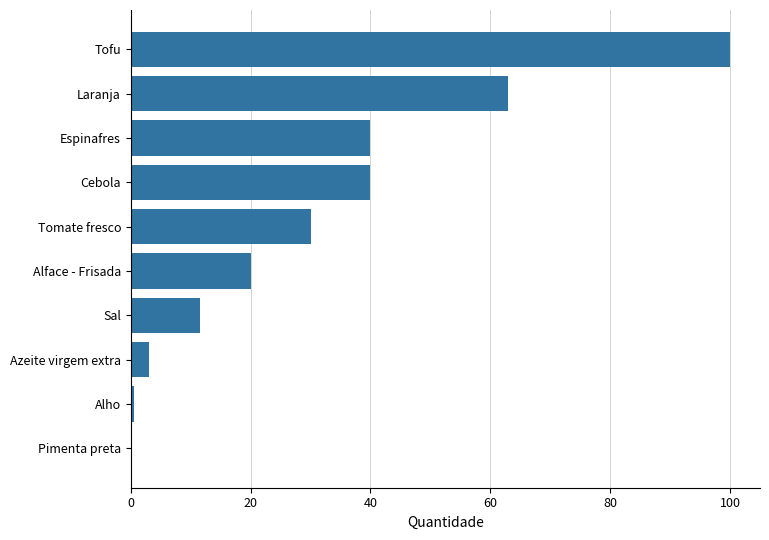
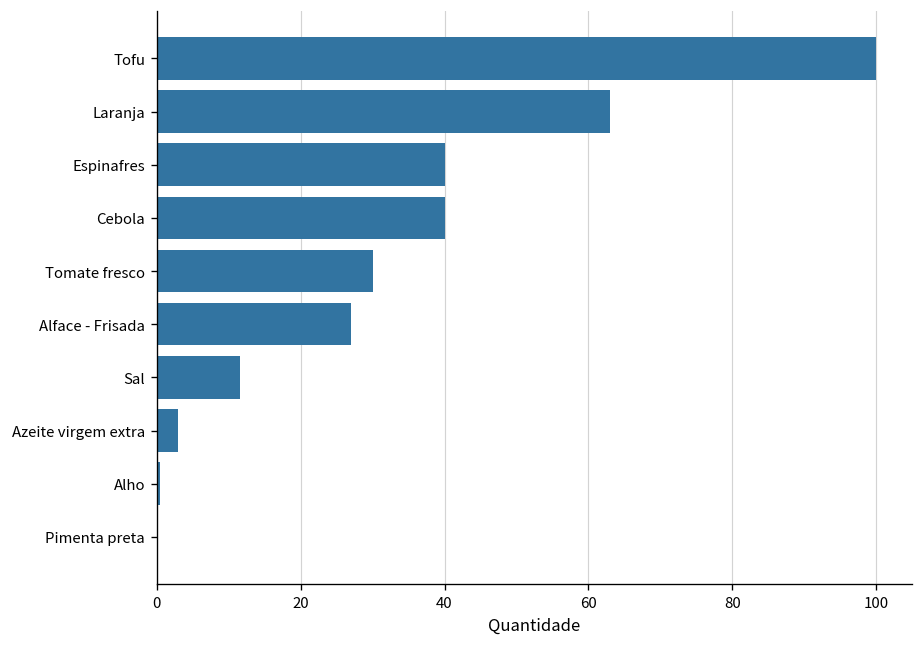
  {
    "Tofu": 100,
    "Laranja": 63,
    "Espinafres": 40,
    "Cebola": 40,
    "Tomate fresco": 30,
-   "Alface - Frisada": 20,
+   "Alface - Frisada": 27,
    "Sal": 12,
    "Azeite virgem extra": 3,
    "Alho": 1
  }
